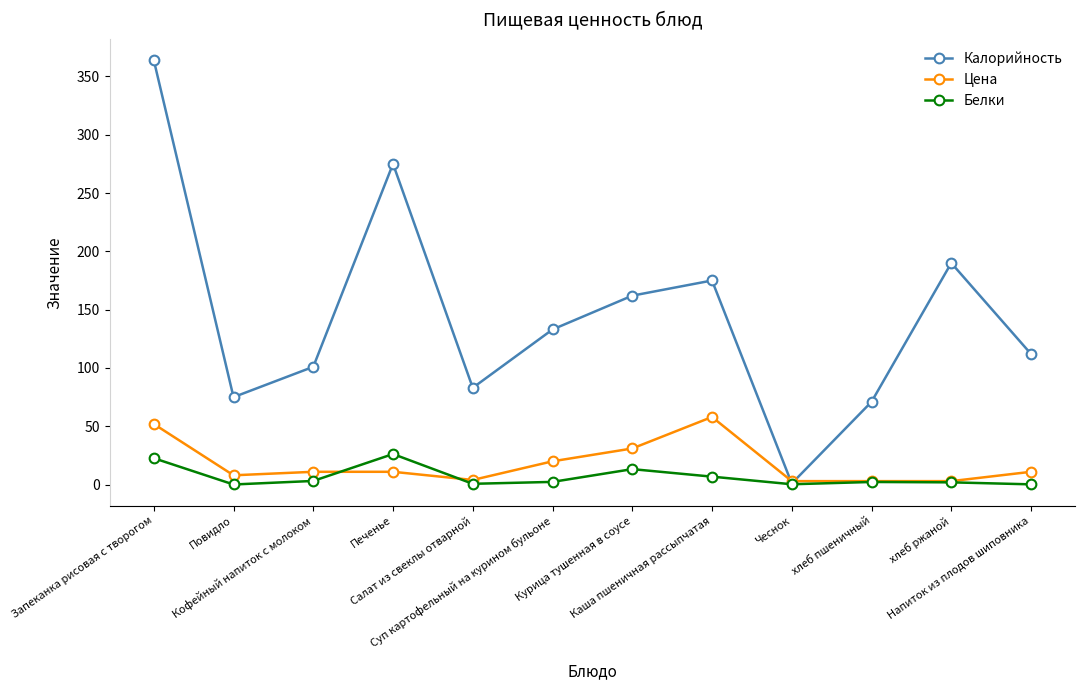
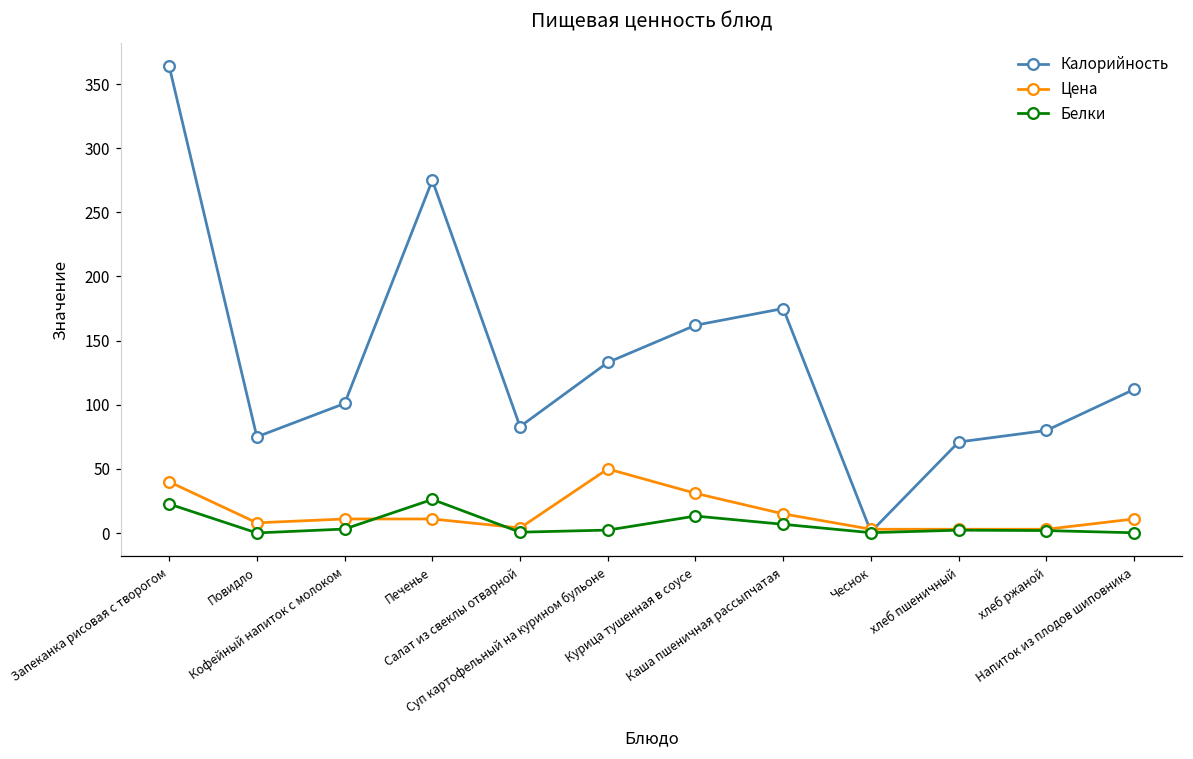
  {
    "Калорийность": {
      "Запеканка рисовая с творогом": 364,
      "Повидло": 75,
      "Кофейный напиток с молоком": 101,
      "Печенье": 275,
      "Салат из свеклы отварной": 83,
      "Суп картофельный на курином бульоне": 133,
      "Курица тушенная в соусе": 162,
      "Каша пшеничная рассыпчатая": 175,
      "хлеб пшеничный": 71,
-     "хлеб ржаной": 190,
+     "хлеб ржаной": 80,
      "Напиток из плодов шиповника": 112
    },
    "Цена": {
-     "Запеканка рисовая с творогом": 52,
+     "Запеканка рисовая с творогом": 40,
      "Повидло": 8,
      "Кофейный напиток с молоком": 11,
      "Печенье": 11,
      "Салат из свеклы отварной": 4,
-     "Суп картофельный на курином бульоне": 20,
+     "Суп картофельный на курином бульоне": 50,
      "Курица тушенная в соусе": 31,
-     "Каша пшеничная рассыпчатая": 58,
+     "Каша пшеничная рассыпчатая": 15,
      "Напиток из плодов шиповника": 11
    },
    "Белки": {
      "Запеканка рисовая с творогом": 23,
      "Повидло": 0,
      "Кофейный напиток с молоком": 3,
      "Печенье": 26,
      "Салат из свеклы отварной": 1,
      "Суп картофельный на курином бульоне": 2,
      "Курица тушенная в соусе": 13,
      "Каша пшеничная рассыпчатая": 7,
      "Напиток из плодов шиповника": 0
    }
  }
